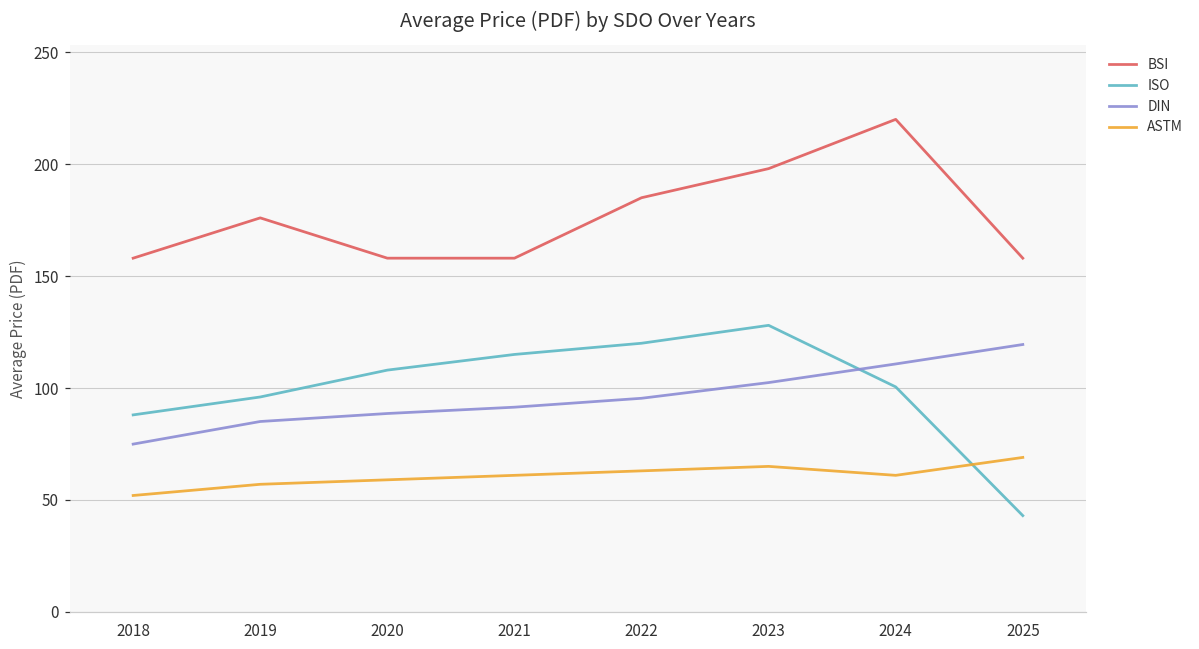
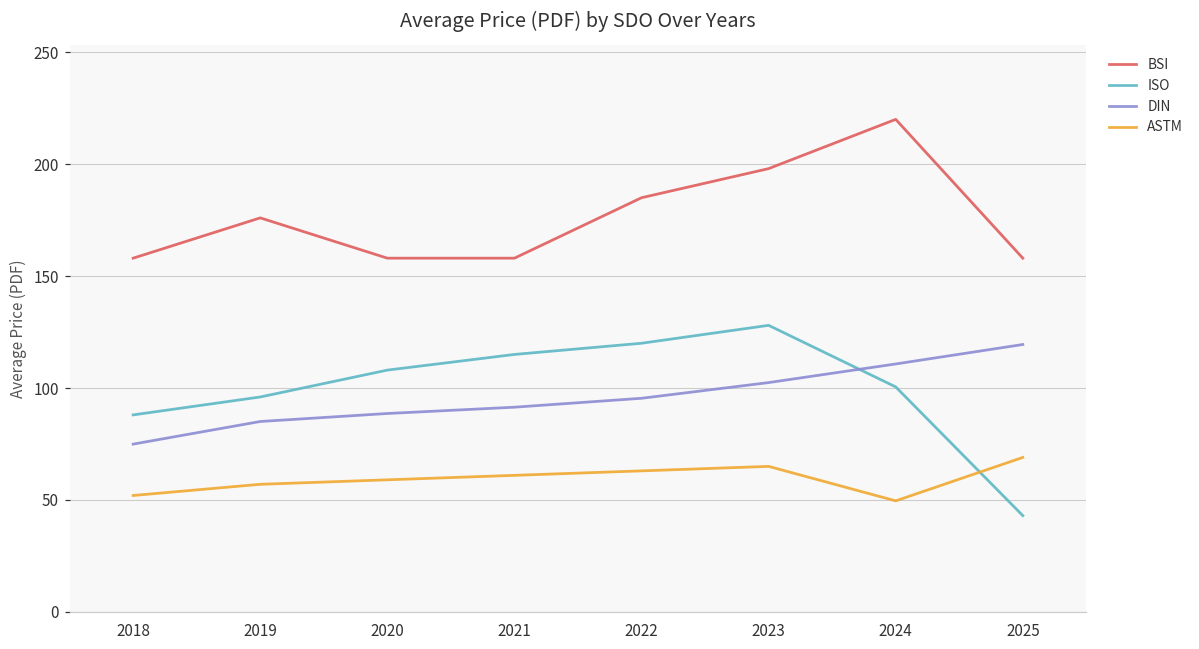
  {
    "BSI": {
      "2018": 158,
      "2019": 176,
      "2020": 158,
      "2021": 158,
      "2022": 185,
      "2023": 198,
      "2024": 220,
      "2025": 158
    },
    "ISO": {
      "2018": 88,
      "2019": 96,
      "2020": 108,
      "2021": 115,
      "2022": 120,
      "2023": 128,
      "2024": 101,
      "2025": 43
    },
    "DIN": {
      "2018": 75,
      "2019": 85,
      "2020": 89,
      "2021": 91,
      "2022": 95,
      "2023": 102,
      "2024": 111,
      "2025": 119
    },
    "ASTM": {
      "2018": 52,
      "2019": 57,
      "2020": 59,
      "2021": 61,
      "2022": 63,
      "2023": 65,
-     "2024": 61,
+     "2024": 50,
      "2025": 69
    }
  }
